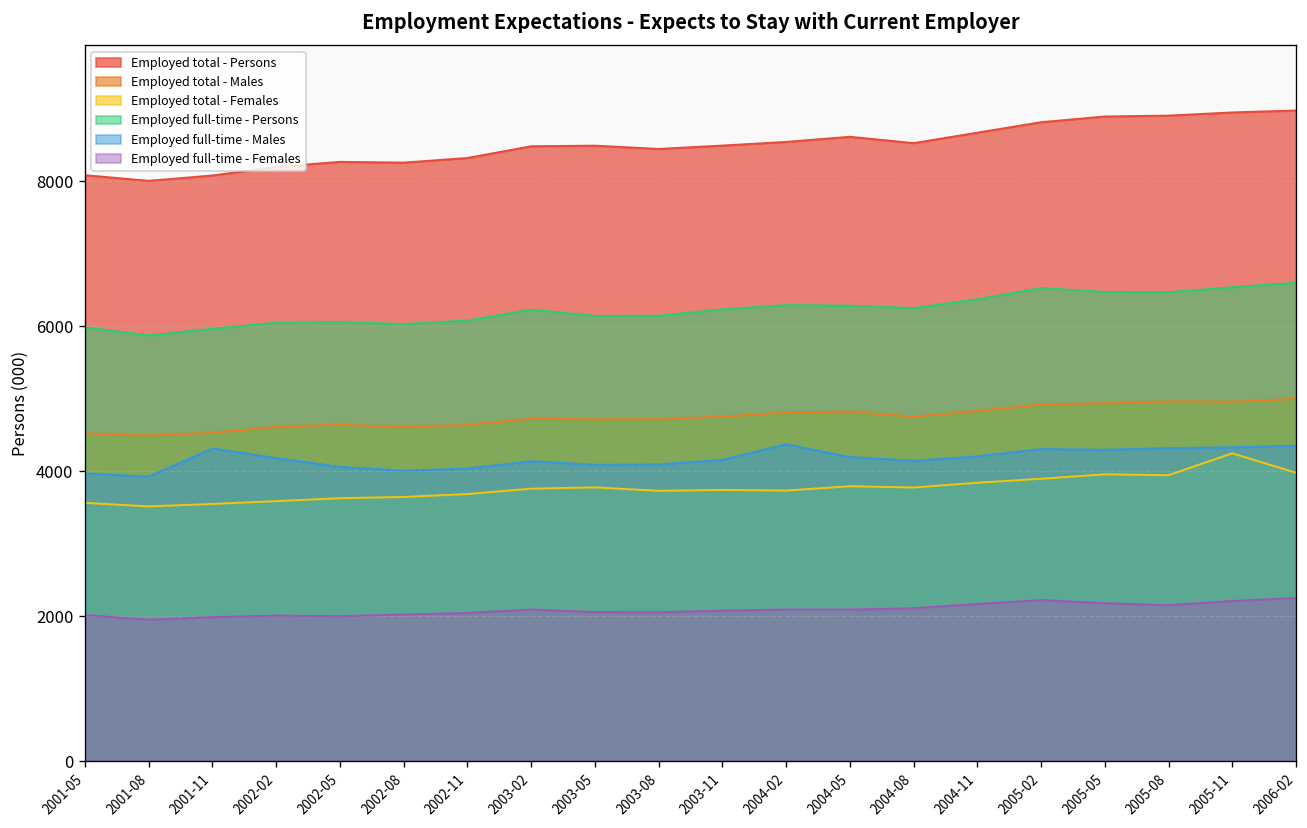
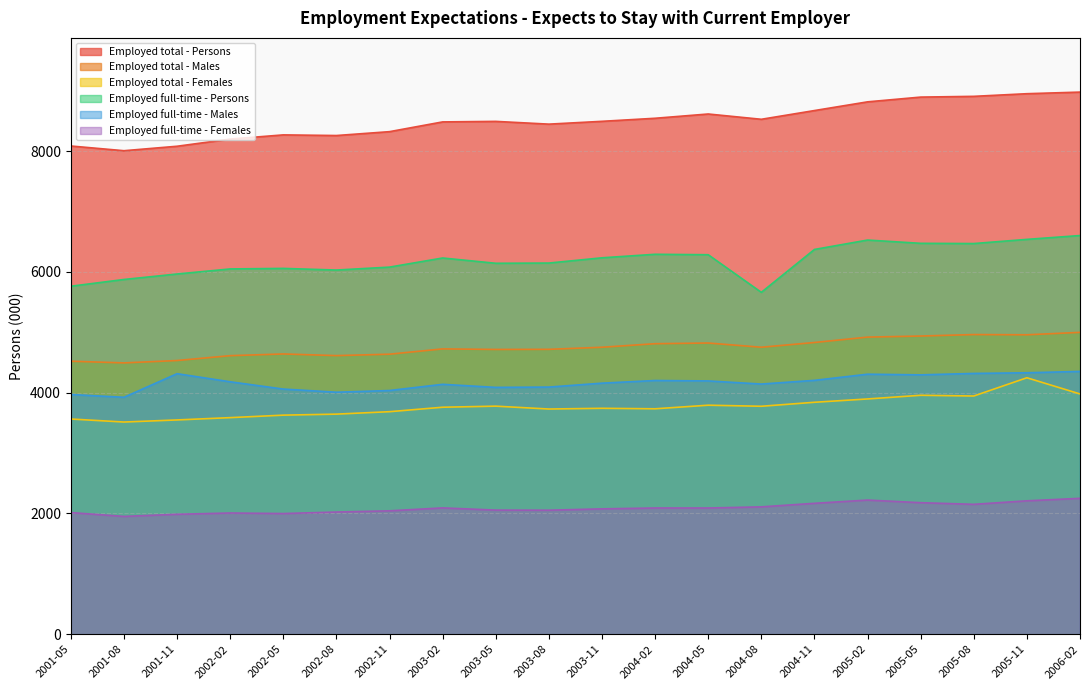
  {
    "Employed total - Females": {
      "2001-05": 3600,
      "2001-08": 3500,
      "2001-11": 3500,
      "2002-02": 3600,
      "2002-05": 3600,
      "2002-08": 3600,
      "2002-11": 3700,
      "2003-02": 3800,
      "2003-05": 3800,
      "2003-08": 3700,
      "2003-11": 3700,
      "2004-02": 3700,
      "2004-05": 3800,
      "2004-08": 3800,
      "2004-11": 3800,
      "2005-02": 3900,
      "2005-05": 4000,
      "2005-08": 3900,
      "2005-11": 4200,
      "2006-02": 4000
    },
    "Employed full-time - Persons": {
-     "2001-05": 6000,
+     "2001-05": 5800,
      "2001-08": 5900,
      "2001-11": 6000,
      "2002-02": 6000,
      "2002-05": 6100,
      "2002-08": 6000,
      "2002-11": 6100,
      "2003-02": 6200,
      "2003-05": 6100,
      "2003-08": 6100,
      "2003-11": 6200,
      "2004-02": 6300,
      "2004-05": 6300,
-     "2004-08": 6300,
+     "2004-08": 5700,
      "2004-11": 6400,
      "2005-02": 6500,
      "2005-05": 6500,
      "2005-08": 6500,
      "2005-11": 6500,
      "2006-02": 6600
    },
    "Employed full-time - Males": {
      "2001-05": 4000,
      "2001-08": 3900,
      "2001-11": 4300,
      "2002-02": 4200,
      "2002-05": 4100,
      "2002-08": 4000,
      "2002-11": 4000,
      "2003-02": 4100,
      "2003-05": 4100,
      "2003-08": 4100,
      "2003-11": 4200,
-     "2004-02": 4400,
+     "2004-02": 4200,
      "2004-05": 4200,
      "2004-08": 4100,
      "2004-11": 4200,
      "2005-02": 4300,
      "2005-05": 4300,
      "2005-08": 4300,
      "2005-11": 4300,
      "2006-02": 4400
    },
    "Employed full-time - Females": {
      "2001-05": 2000,
      "2001-08": 2000,
      "2001-11": 2000,
      "2002-02": 2000,
      "2002-05": 2000,
      "2002-08": 2000,
      "2002-11": 2000,
      "2003-02": 2100,
      "2003-05": 2100,
      "2003-08": 2100,
      "2003-11": 2100,
      "2004-02": 2100,
      "2004-05": 2100,
      "2004-08": 2100,
      "2004-11": 2200,
      "2005-02": 2200,
      "2005-05": 2200,
      "2005-08": 2200,
      "2005-11": 2200,
      "2006-02": 2200
    }
  }
